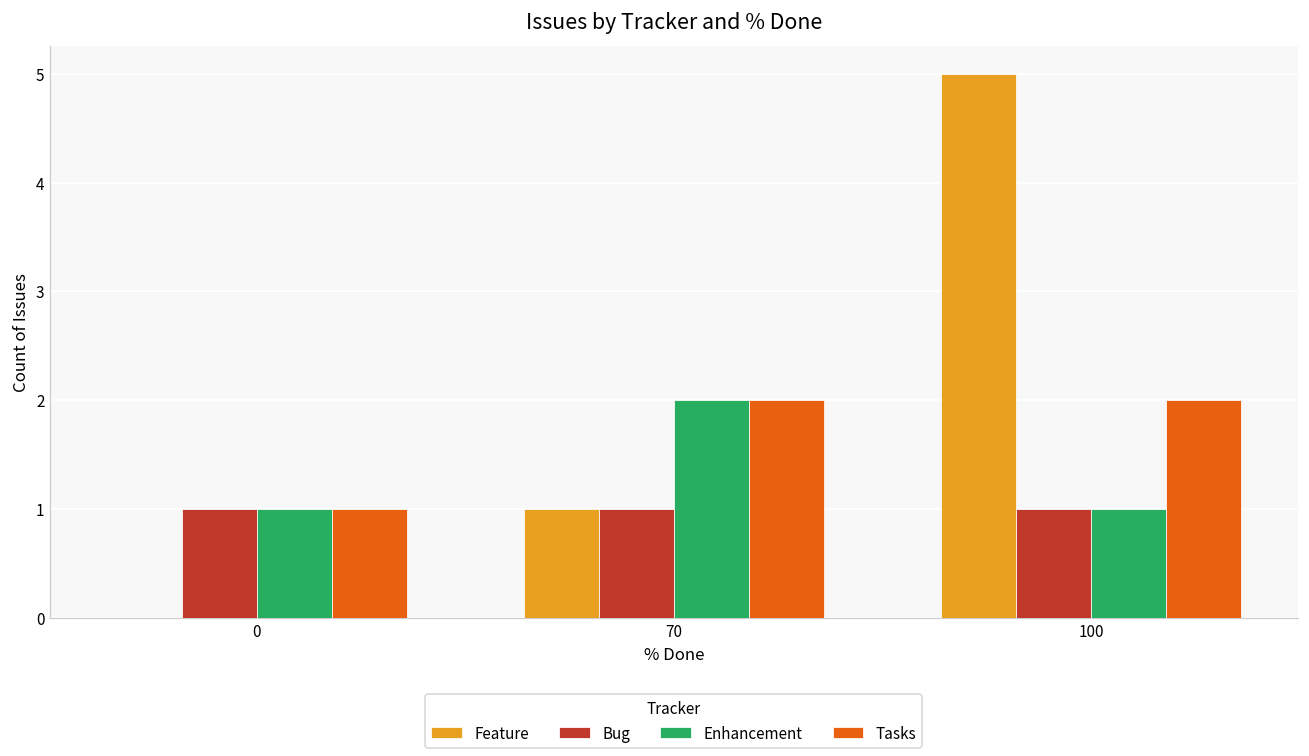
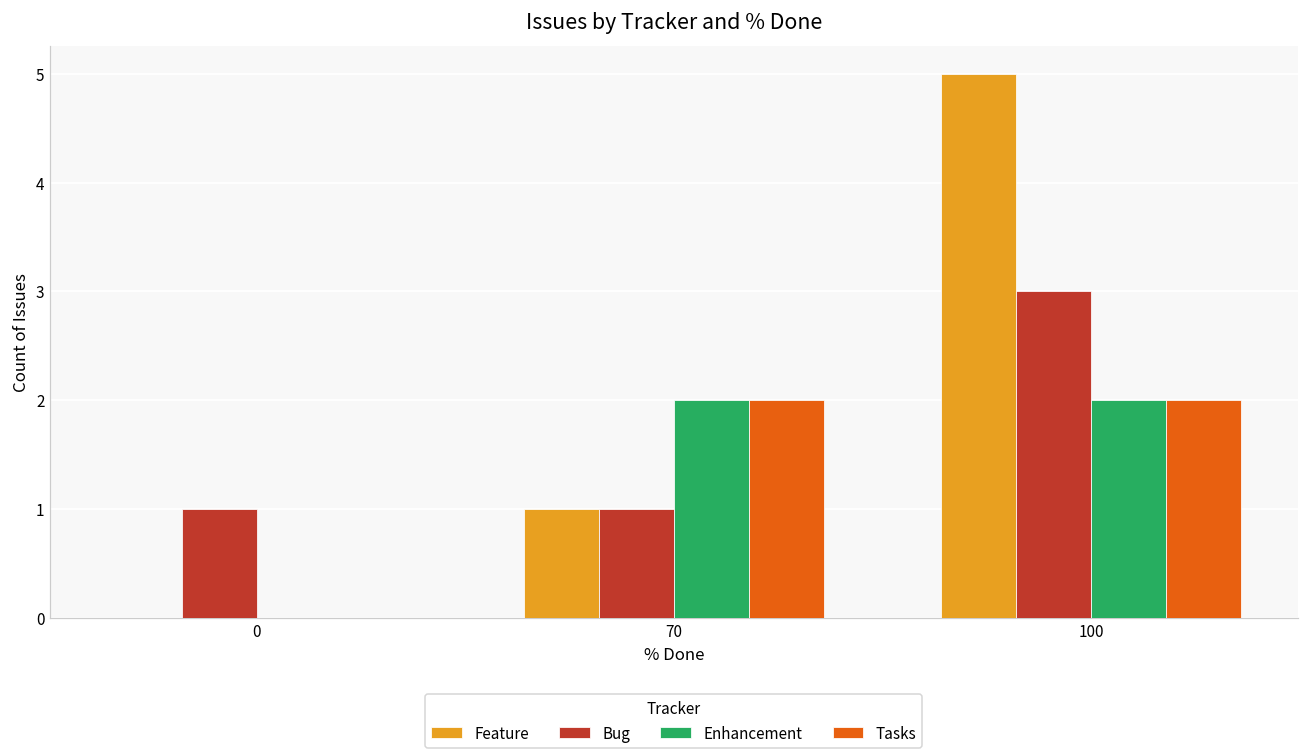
  {
    "Feature": {
      "0": 0,
      "70": 1,
      "100": 5
    },
    "Bug": {
      "0": 1,
      "70": 1,
-     "100": 1
+     "100": 3
    },
    "Enhancement": {
-     "0": 1,
+     "0": 0,
      "70": 2,
-     "100": 1
+     "100": 2
    },
    "Tasks": {
-     "0": 1,
+     "0": 0,
      "70": 2,
      "100": 2
    }
  }
